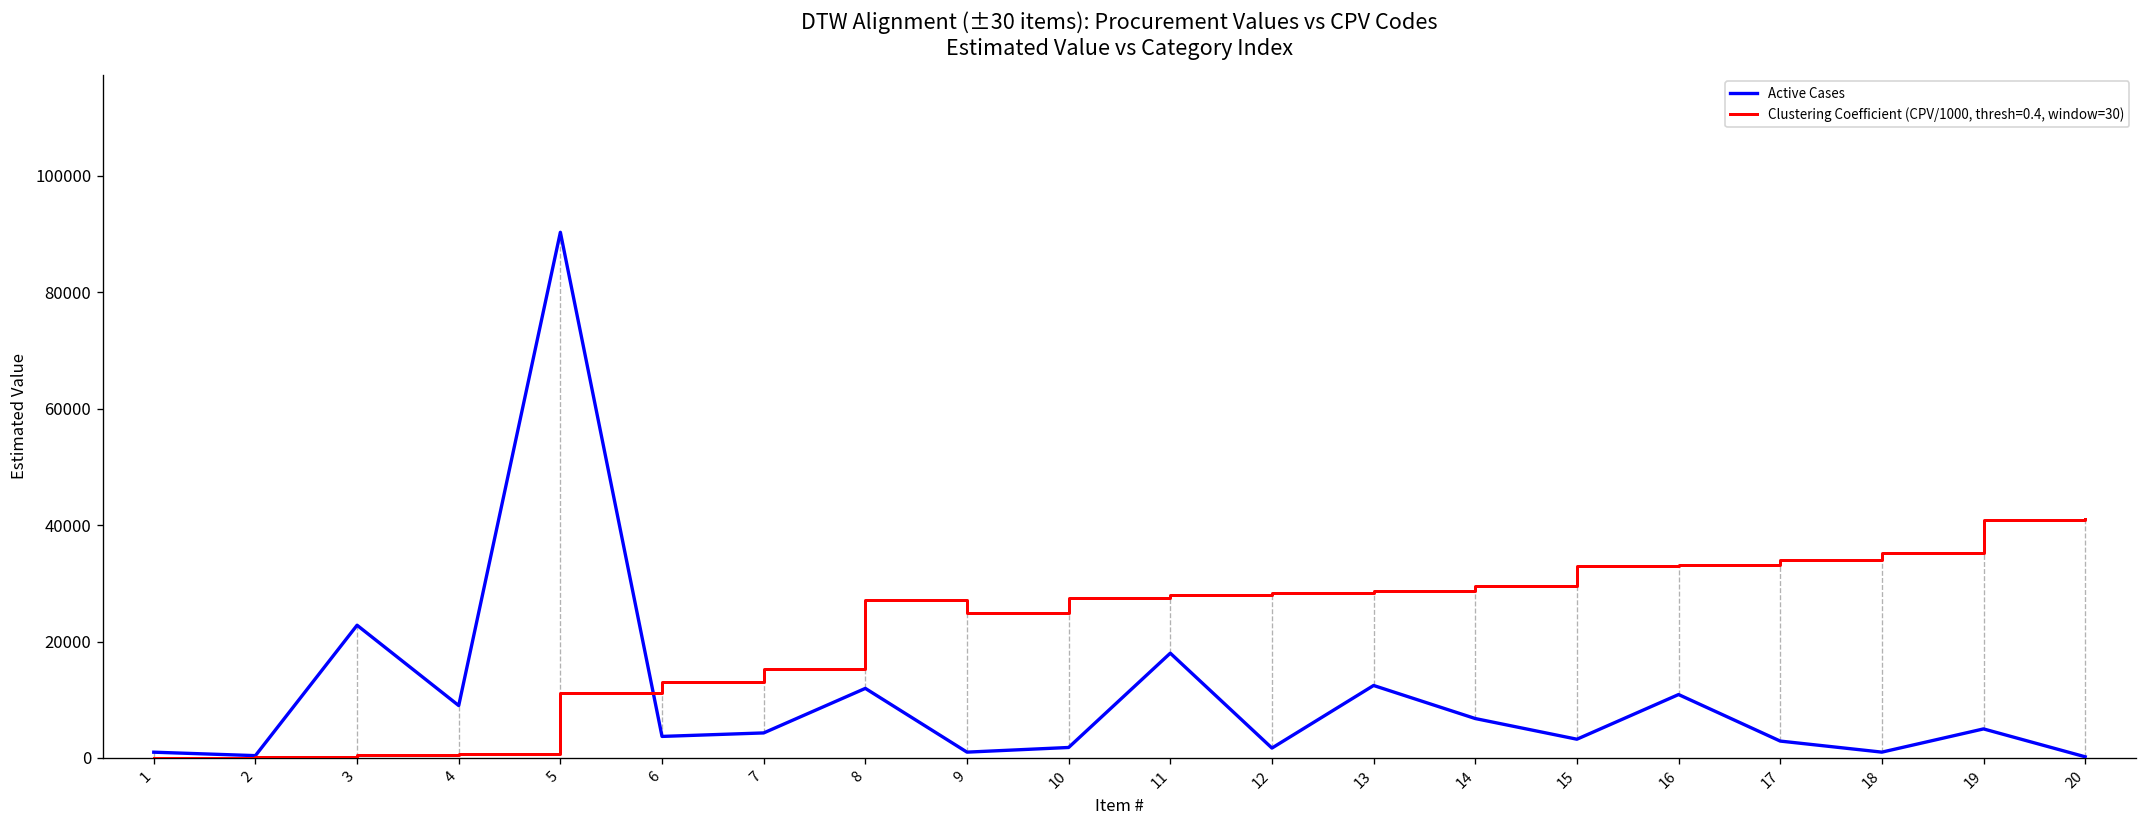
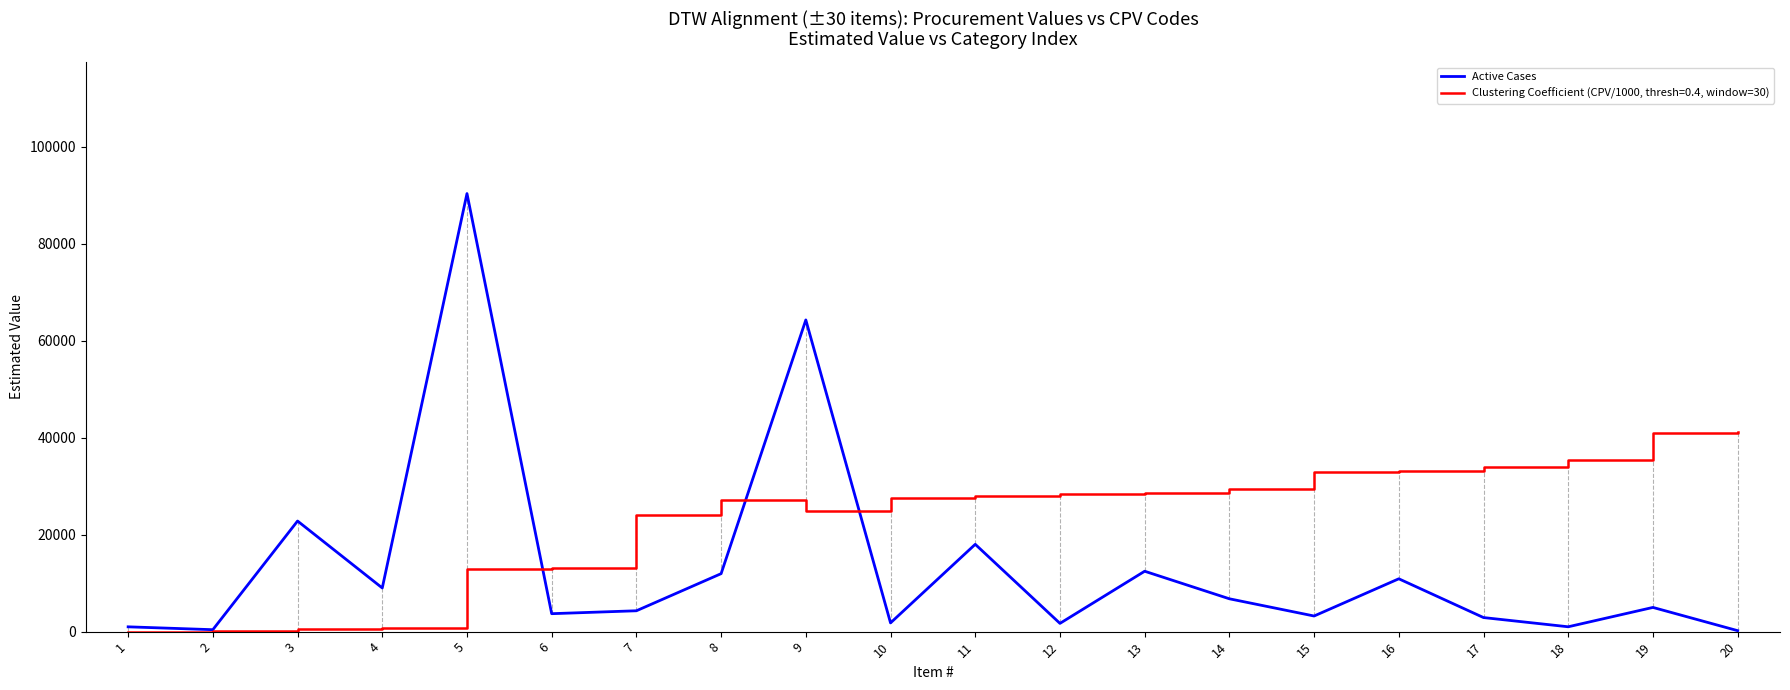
  {
    "Active Cases": {
-     "9": 1000
+     "9": 64000
    },
    "Clustering Coefficient (CPV/1000, thresh=0.4, window=30)": {
-     "5": 11000,
-     "7": 15000
+     "5": 13000,
+     "7": 24000
    }
  }
